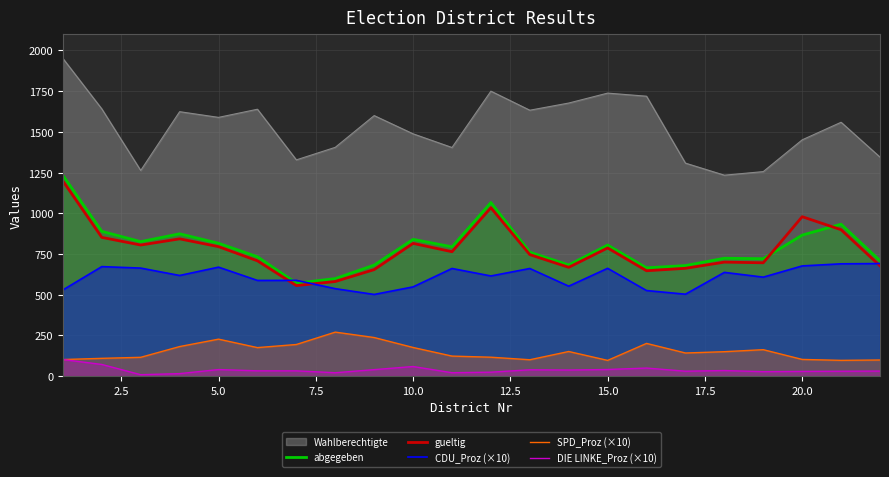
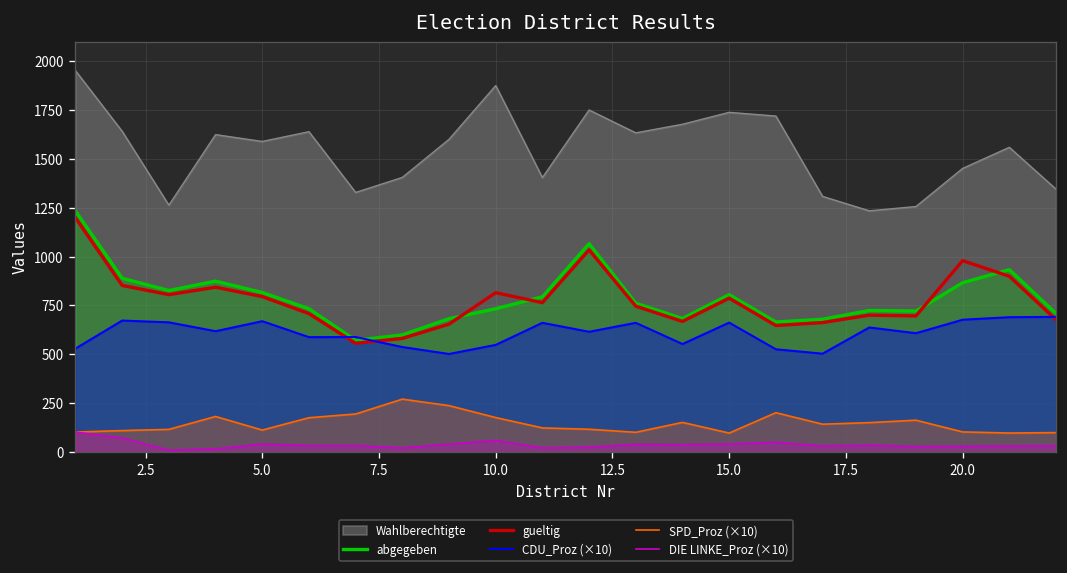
  {
    "Wahlberechtigte": {
      "5.0": 1590,
-     "10.0": 1490,
+     "10.0": 1880,
      "15.0": 1740,
      "20.0": 1450
    },
    "abgegeben": {
      "5.0": 820,
-     "10.0": 840,
+     "10.0": 730,
      "15.0": 810,
      "20.0": 870
    },
    "gueltig": {
      "5.0": 800,
      "10.0": 820,
      "15.0": 790,
      "20.0": 980
    },
    "CDU_Proz (×10)": {
      "5.0": 670,
      "10.0": 550,
      "15.0": 660,
      "20.0": 680
    },
    "SPD_Proz (×10)": {
-     "5.0": 230,
+     "5.0": 110,
      "10.0": 180,
      "15.0": 100,
      "20.0": 100
    },
    "DIE LINKE_Proz (×10)": {
      "5.0": 40,
      "10.0": 60,
      "15.0": 40,
      "20.0": 30
    }
  }
